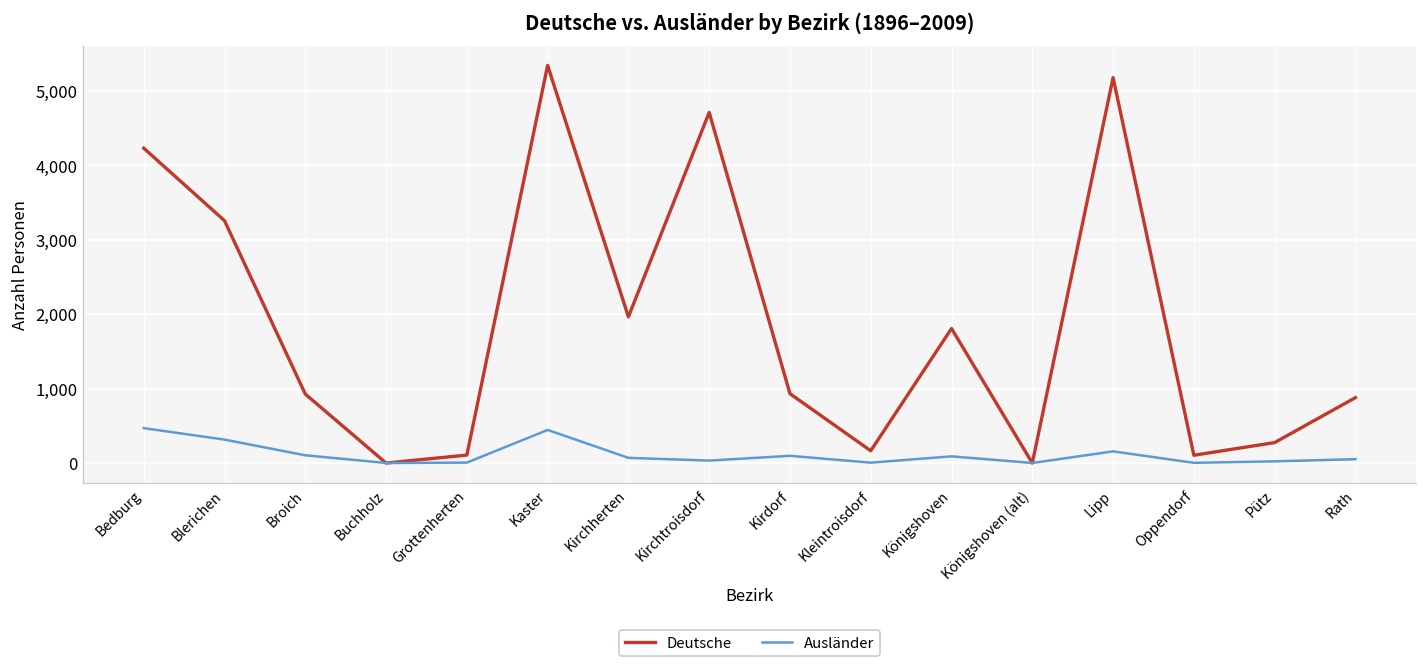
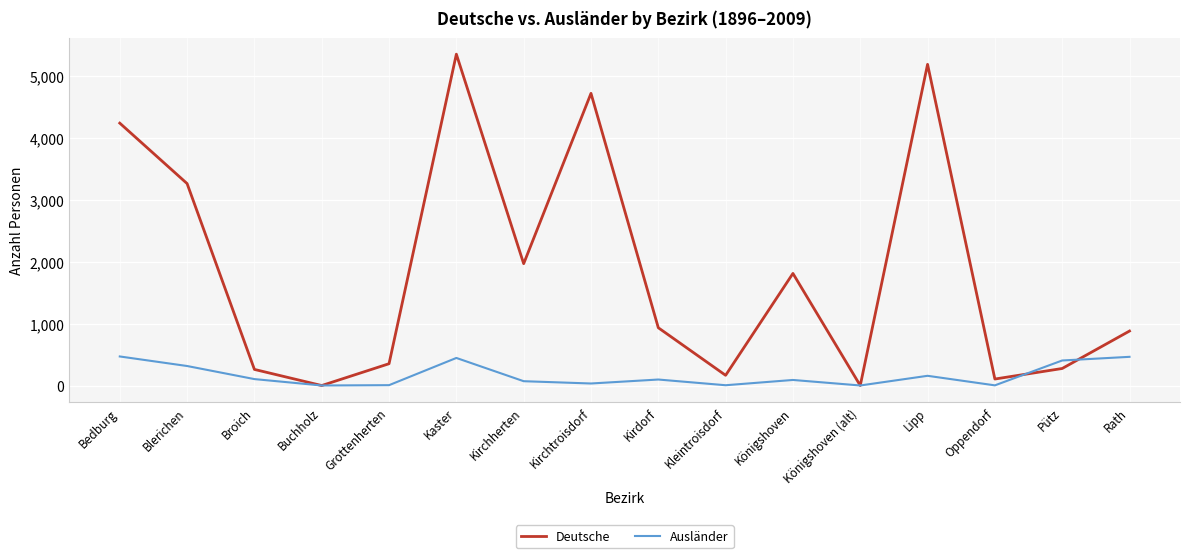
  {
    "Deutsche": {
      "Bedburg": "4,200",
      "Blerichen": "3,300",
-     "Broich": "900",
-     "Grottenherten": "100",
+     "Broich": "300",
+     "Grottenherten": "400",
      "Kaster": "5,300",
      "Kirchherten": "2,000",
      "Kirchtroisdorf": "4,700",
      "Kirdorf": "900",
      "Kleintroisdorf": "200",
      "Königshoven": "1,800",
      "Lipp": "5,200",
      "Oppendorf": "100",
      "Pütz": "300",
      "Rath": "900"
    },
    "Ausländer": {
      "Bedburg": "500",
      "Blerichen": "300",
      "Broich": "100",
      "Grottenherten": "0",
      "Kaster": "400",
      "Kirchherten": "100",
      "Kirchtroisdorf": "0",
      "Kirdorf": "100",
      "Kleintroisdorf": "0",
      "Königshoven": "100",
      "Lipp": "200",
      "Oppendorf": "0",
-     "Pütz": "0",
-     "Rath": "100"
+     "Pütz": "400",
+     "Rath": "500"
    }
  }
